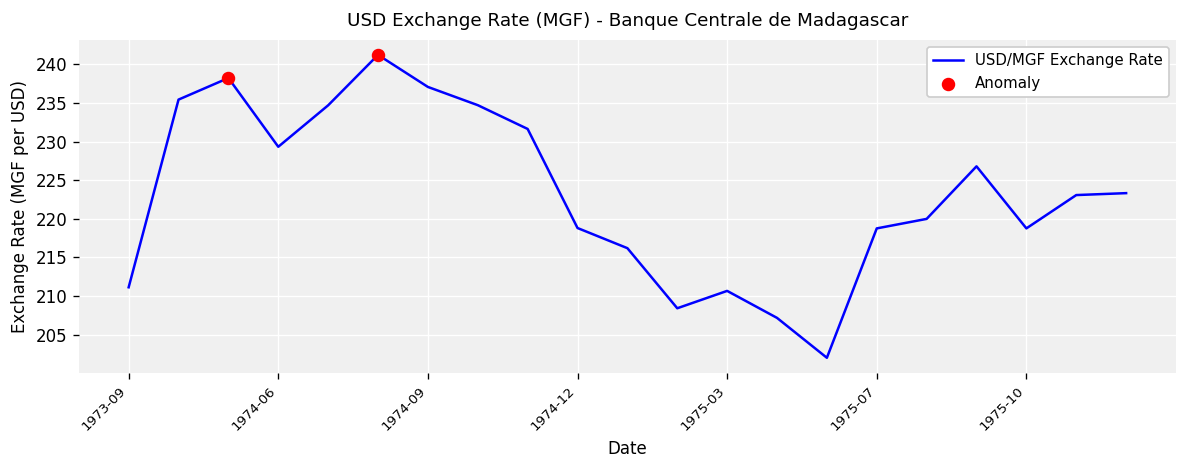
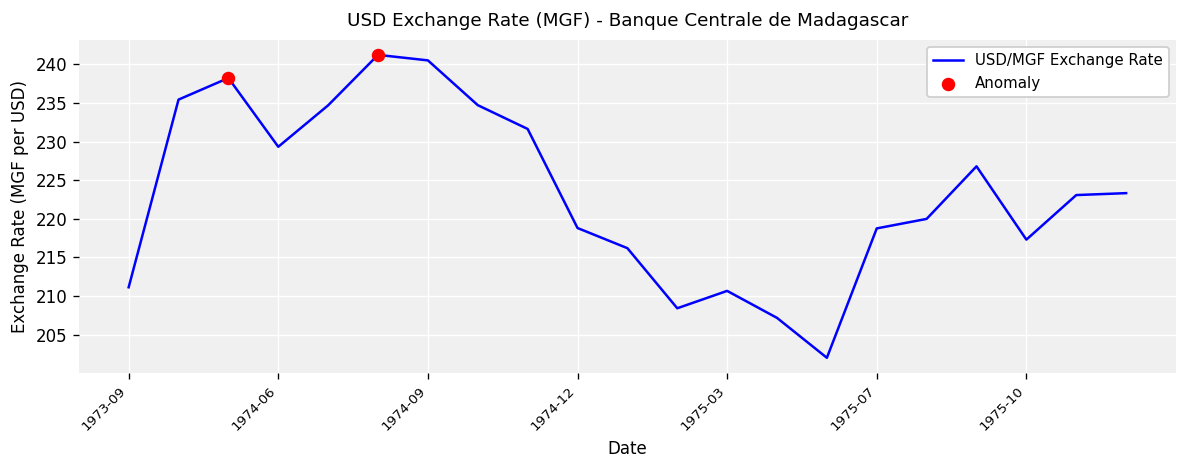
  {
    "USD/MGF Exchange Rate": {
      "1973-09": 211,
      "1974-06": 229,
-     "1974-09": 237,
+     "1974-09": 241,
      "1974-12": 219,
      "1975-03": 211,
      "1975-07": 219,
-     "1975-10": 219
+     "1975-10": 217
    }
  }
